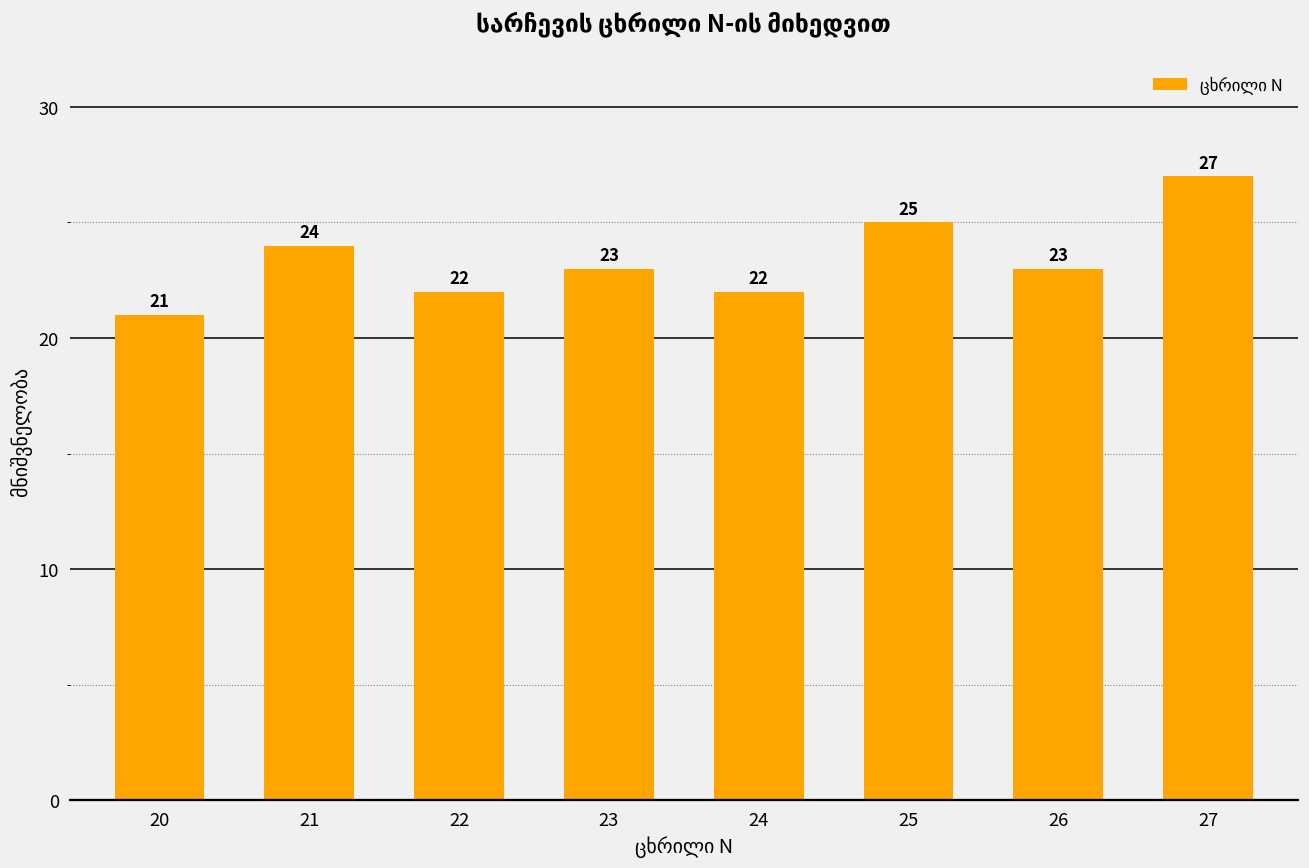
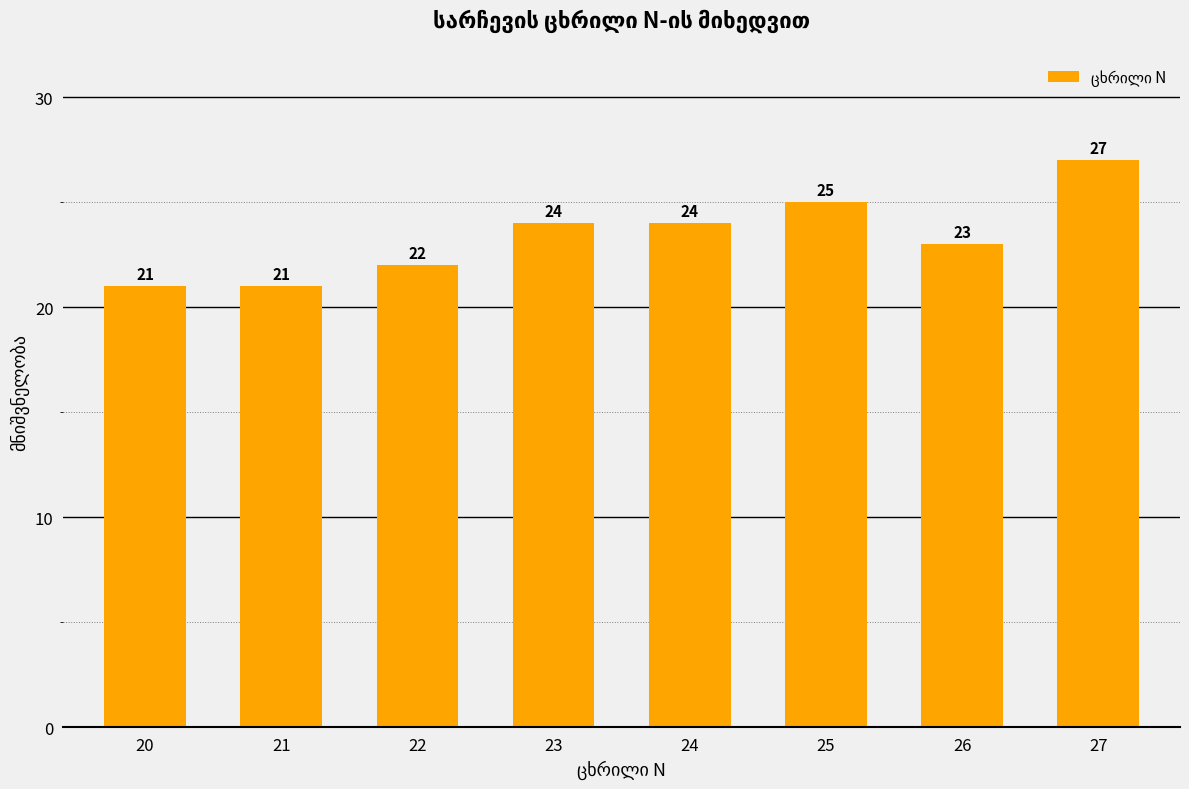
  {
    "20": 21,
-   "21": 24,
+   "21": 21,
    "22": 22,
-   "23": 23,
-   "24": 22,
+   "23": 24,
+   "24": 24,
    "25": 25,
    "26": 23,
    "27": 27
  }
